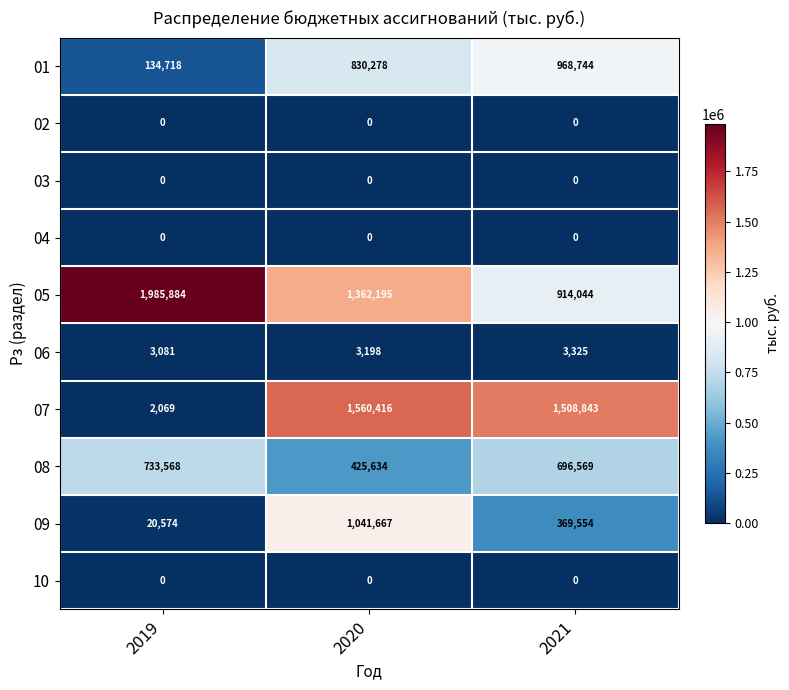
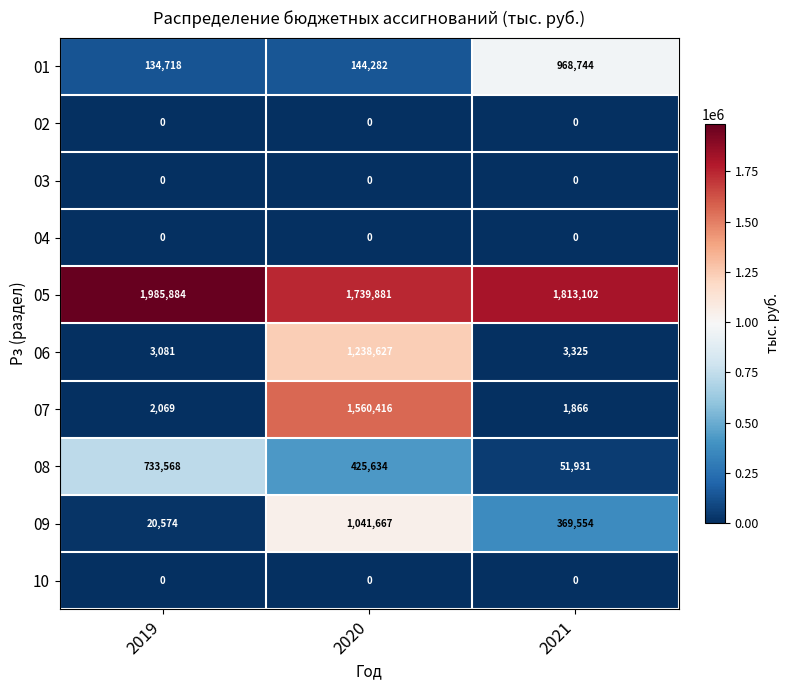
  {
    "01": {
      "2019": "134,718",
-     "2020": "830,278",
+     "2020": "144,282",
      "2021": "968,744"
    },
    "02": {
      "2019": "0",
      "2020": "0",
      "2021": "0"
    },
    "03": {
      "2019": "0",
      "2020": "0",
      "2021": "0"
    },
    "04": {
      "2019": "0",
      "2020": "0",
      "2021": "0"
    },
    "05": {
      "2019": "1,985,884",
-     "2020": "1,362,195",
-     "2021": "914,044"
+     "2020": "1,739,881",
+     "2021": "1,813,102"
    },
    "06": {
      "2019": "3,081",
-     "2020": "3,198",
+     "2020": "1,238,627",
      "2021": "3,325"
    },
    "07": {
      "2019": "2,069",
      "2020": "1,560,416",
-     "2021": "1,508,843"
+     "2021": "1,866"
    },
    "08": {
      "2019": "733,568",
      "2020": "425,634",
-     "2021": "696,569"
+     "2021": "51,931"
    },
    "09": {
      "2019": "20,574",
      "2020": "1,041,667",
      "2021": "369,554"
    },
    "10": {
      "2019": "0",
      "2020": "0",
      "2021": "0"
    }
  }
